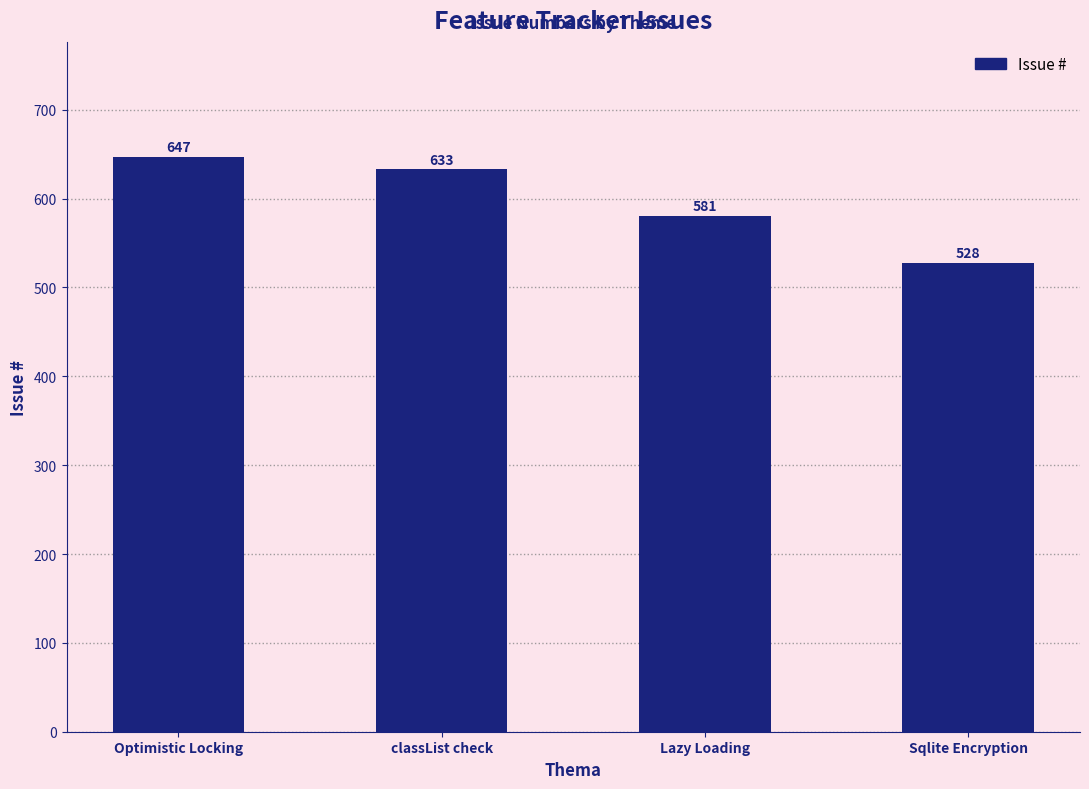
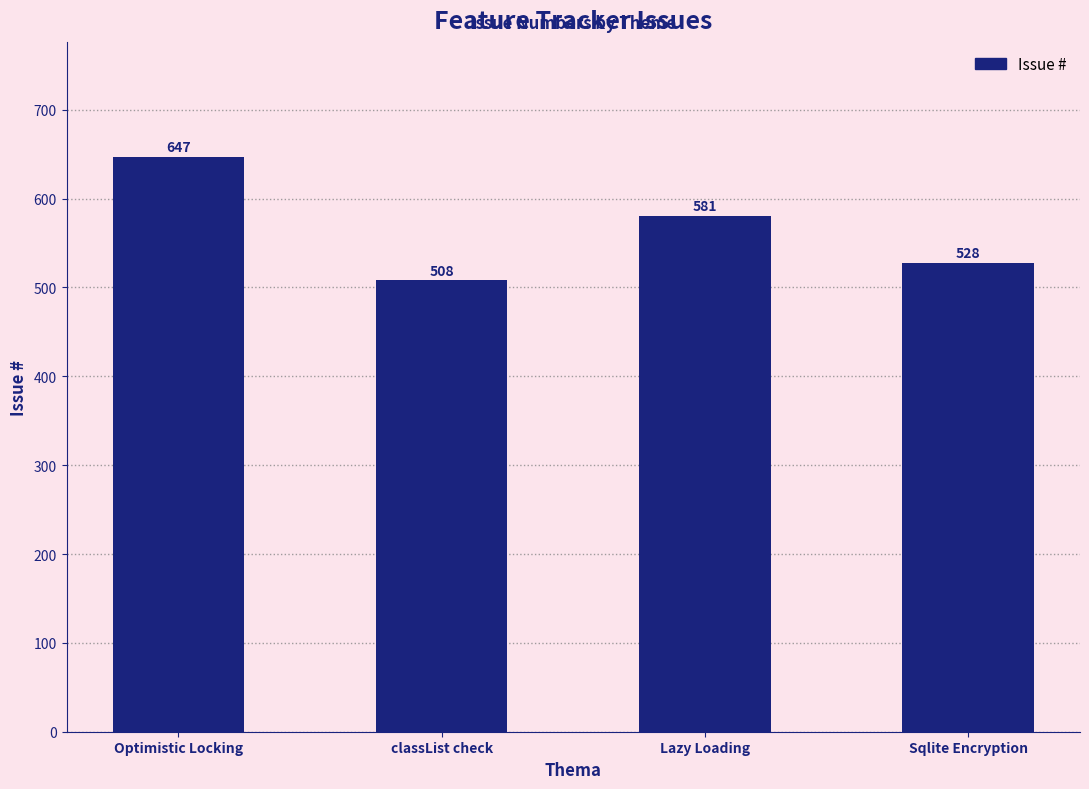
  {
    "Optimistic Locking": 647,
-   "classList check": 633,
+   "classList check": 508,
    "Lazy Loading": 581,
    "Sqlite Encryption": 528
  }
